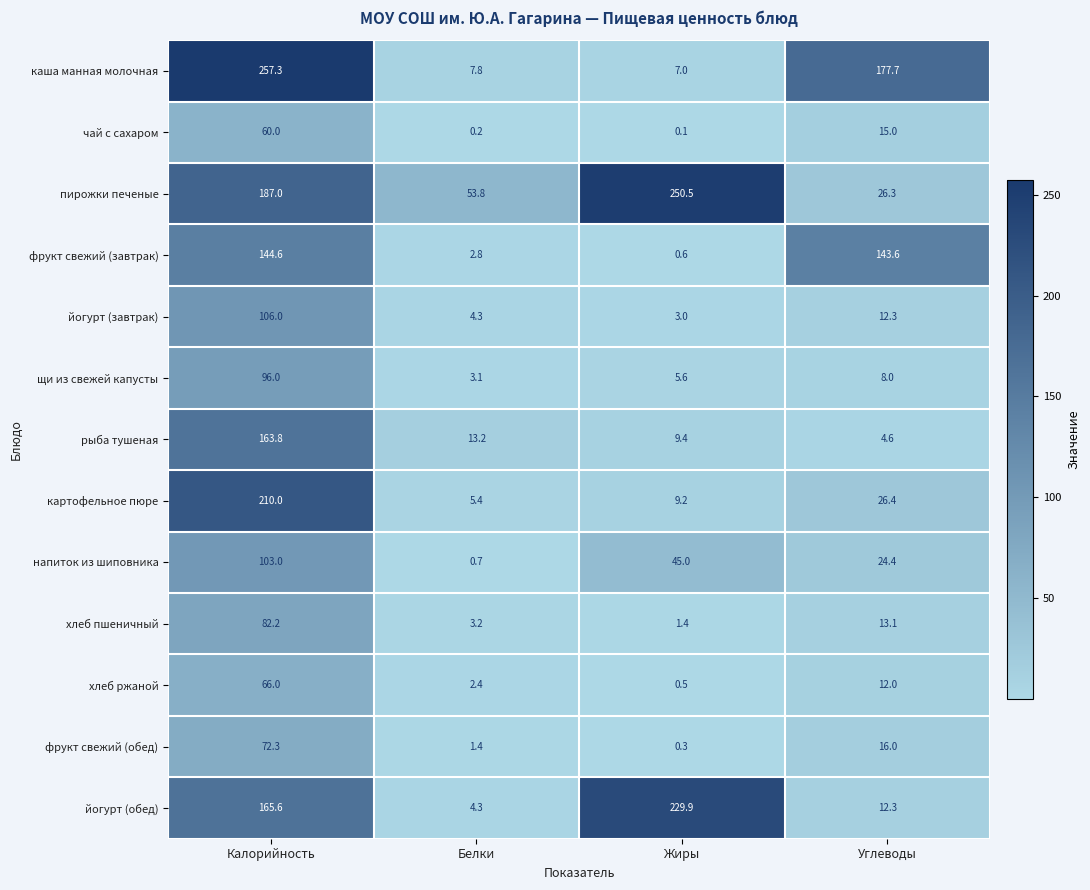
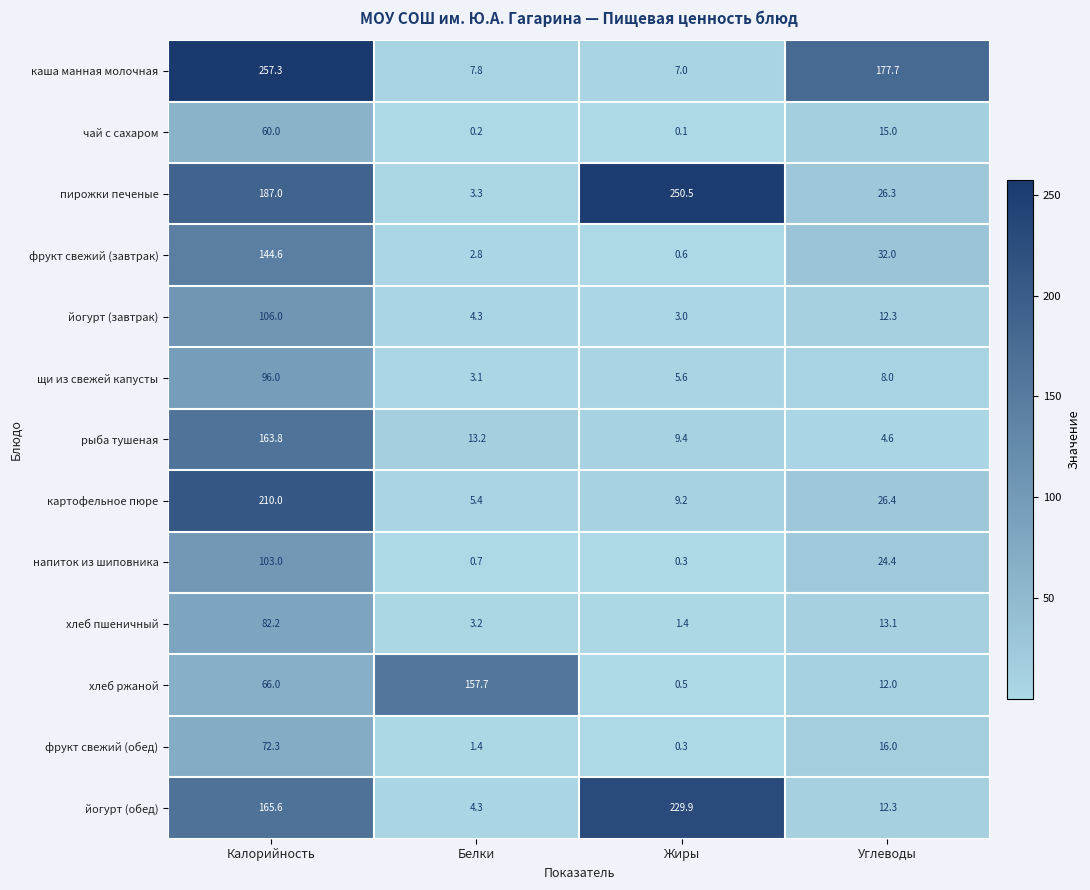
  {
    "каша манная молочная": {
      "Калорийность": 257.3,
      "Белки": 7.8,
      "Жиры": 7.0,
      "Углеводы": 177.7
    },
    "чай с сахаром": {
      "Калорийность": 60.0,
      "Белки": 0.2,
      "Жиры": 0.1,
      "Углеводы": 15.0
    },
    "пирожки печеные": {
      "Калорийность": 187.0,
-     "Белки": 53.8,
+     "Белки": 3.3,
      "Жиры": 250.5,
      "Углеводы": 26.3
    },
    "фрукт свежий (завтрак)": {
      "Калорийность": 144.6,
      "Белки": 2.8,
      "Жиры": 0.6,
-     "Углеводы": 143.6
+     "Углеводы": 32.0
    },
    "йогурт (завтрак)": {
      "Калорийность": 106.0,
      "Белки": 4.3,
      "Жиры": 3.0,
      "Углеводы": 12.3
    },
    "щи из свежей капусты": {
      "Калорийность": 96.0,
      "Белки": 3.1,
      "Жиры": 5.6,
      "Углеводы": 8.0
    },
    "рыба тушеная": {
      "Калорийность": 163.8,
      "Белки": 13.2,
      "Жиры": 9.4,
      "Углеводы": 4.6
    },
    "картофельное пюре": {
      "Калорийность": 210.0,
      "Белки": 5.4,
      "Жиры": 9.2,
      "Углеводы": 26.4
    },
    "напиток из шиповника": {
      "Калорийность": 103.0,
      "Белки": 0.7,
-     "Жиры": 45.0,
+     "Жиры": 0.3,
      "Углеводы": 24.4
    },
    "хлеб пшеничный": {
      "Калорийность": 82.2,
      "Белки": 3.2,
      "Жиры": 1.4,
      "Углеводы": 13.1
    },
    "хлеб ржаной": {
      "Калорийность": 66.0,
-     "Белки": 2.4,
+     "Белки": 157.7,
      "Жиры": 0.5,
      "Углеводы": 12.0
    },
    "фрукт свежий (обед)": {
      "Калорийность": 72.3,
      "Белки": 1.4,
      "Жиры": 0.3,
      "Углеводы": 16.0
    },
    "йогурт (обед)": {
      "Калорийность": 165.6,
      "Белки": 4.3,
      "Жиры": 229.9,
      "Углеводы": 12.3
    }
  }
